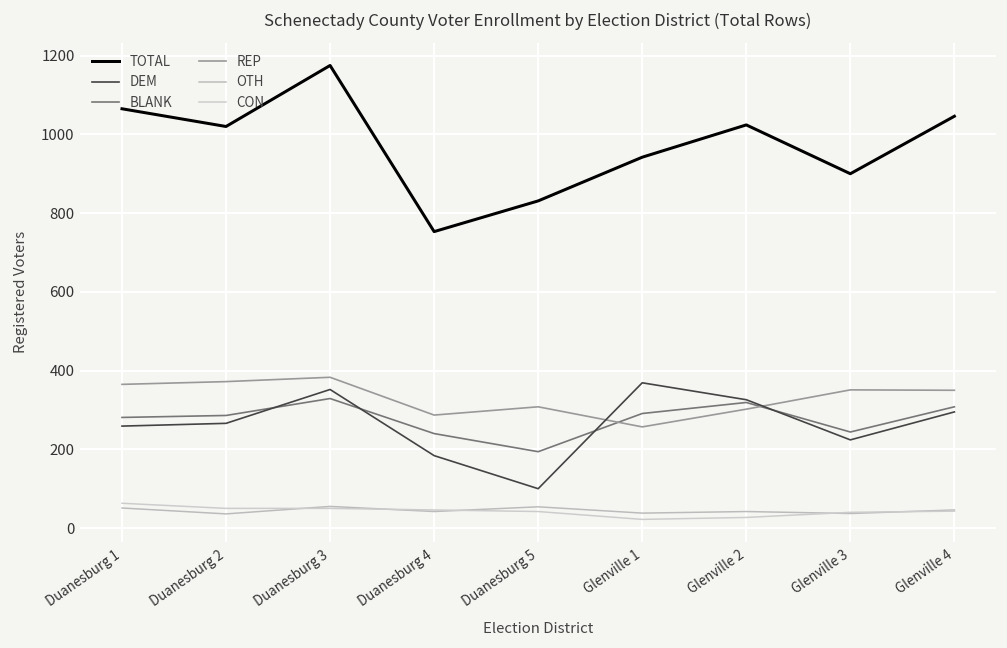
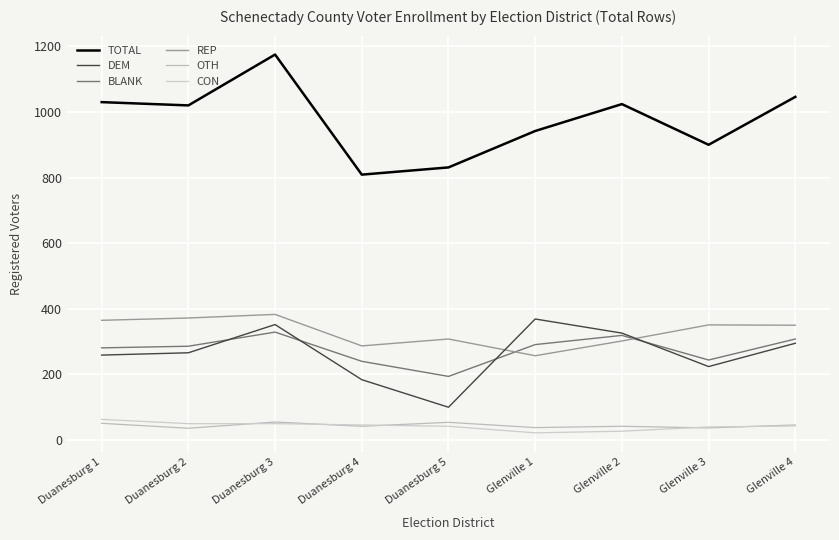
  {
    "TOTAL": {
-     "Duanesburg 1": 1070,
+     "Duanesburg 1": 1030,
      "Duanesburg 2": 1020,
      "Duanesburg 3": 1180,
-     "Duanesburg 4": 750,
+     "Duanesburg 4": 810,
      "Duanesburg 5": 830,
      "Glenville 1": 940,
      "Glenville 2": 1020,
      "Glenville 3": 900,
      "Glenville 4": 1050
    },
    "DEM": {
      "Duanesburg 1": 260,
      "Duanesburg 2": 270,
      "Duanesburg 3": 350,
      "Duanesburg 4": 180,
      "Duanesburg 5": 100,
      "Glenville 1": 370,
      "Glenville 3": 220,
      "Glenville 4": 300
    }
  }
